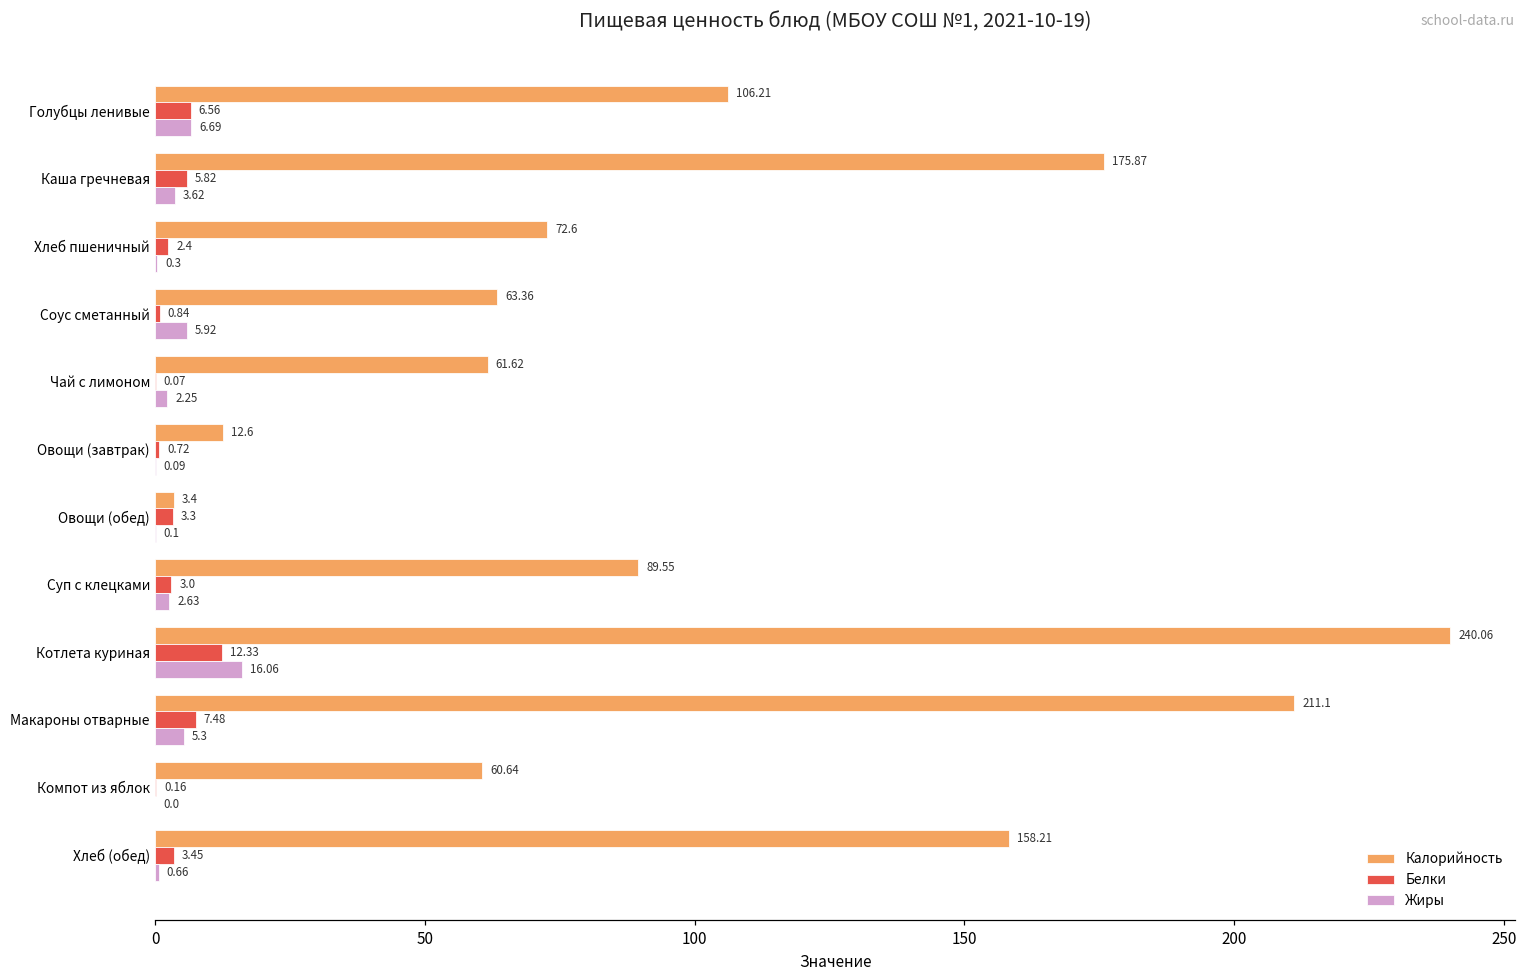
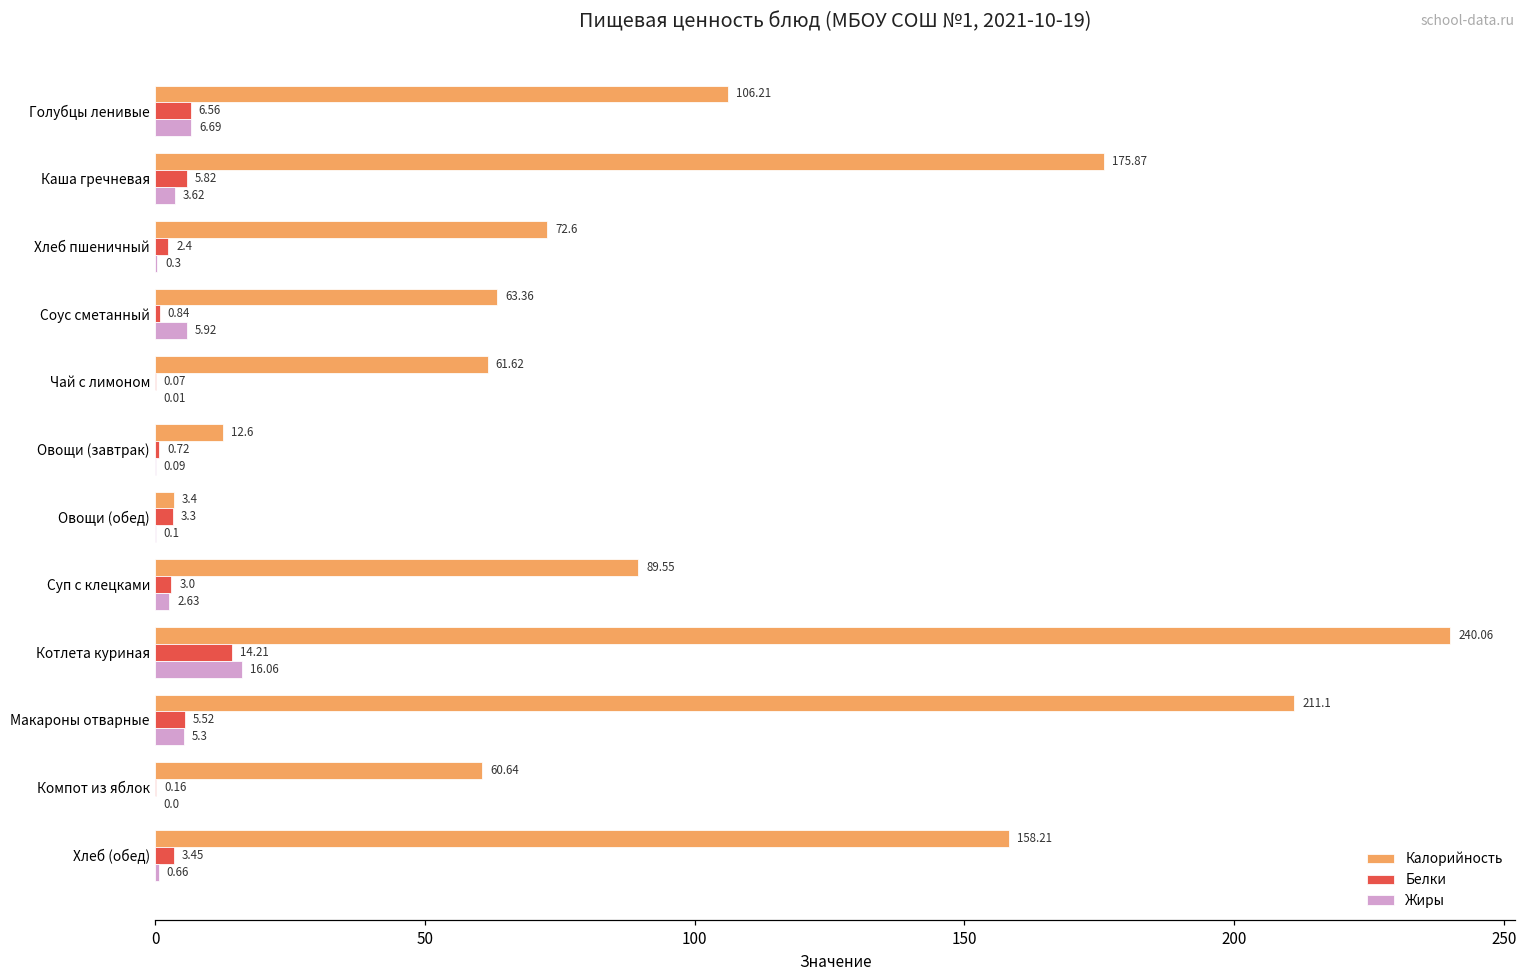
  {
    "Калорийность": {
      "Голубцы ленивые": 106.21,
      "Каша гречневая": 175.87,
      "Хлеб пшеничный": 72.6,
      "Соус сметанный": 63.36,
      "Чай с лимоном": 61.62,
      "Овощи (завтрак)": 12.6,
      "Овощи (обед)": 3.4,
      "Суп с клецками": 89.55,
      "Котлета куриная": 240.06,
      "Макароны отварные": 211.1,
      "Компот из яблок": 60.64,
      "Хлеб (обед)": 158.21
    },
    "Белки": {
      "Голубцы ленивые": 6.56,
      "Каша гречневая": 5.82,
      "Хлеб пшеничный": 2.4,
      "Соус сметанный": 0.84,
      "Чай с лимоном": 0.07,
      "Овощи (завтрак)": 0.72,
      "Овощи (обед)": 3.3,
      "Суп с клецками": 3.0,
-     "Котлета куриная": 12.33,
-     "Макароны отварные": 7.48,
+     "Котлета куриная": 14.21,
+     "Макароны отварные": 5.52,
      "Компот из яблок": 0.16,
      "Хлеб (обед)": 3.45
    },
    "Жиры": {
      "Голубцы ленивые": 6.69,
      "Каша гречневая": 3.62,
      "Хлеб пшеничный": 0.3,
      "Соус сметанный": 5.92,
-     "Чай с лимоном": 2.25,
+     "Чай с лимоном": 0.01,
      "Овощи (завтрак)": 0.09,
      "Овощи (обед)": 0.1,
      "Суп с клецками": 2.63,
      "Котлета куриная": 16.06,
      "Макароны отварные": 5.3,
      "Компот из яблок": 0.0,
      "Хлеб (обед)": 0.66
    }
  }
